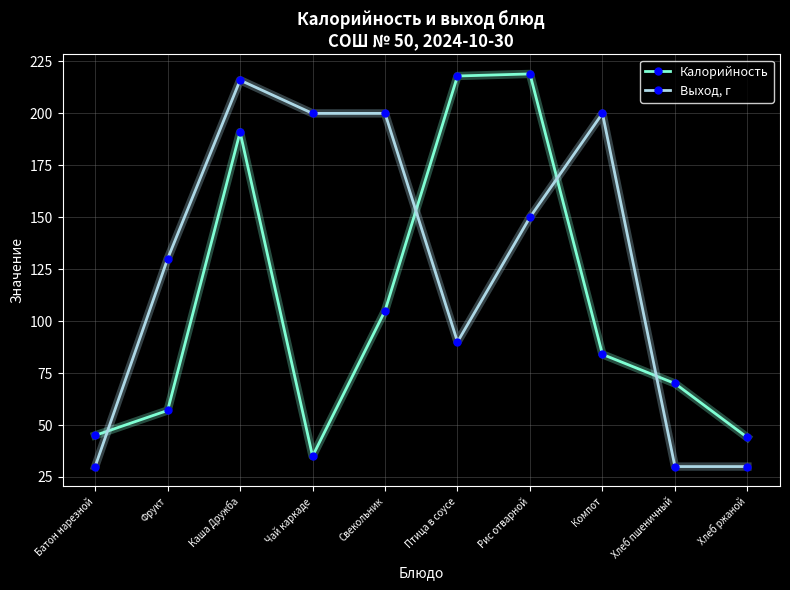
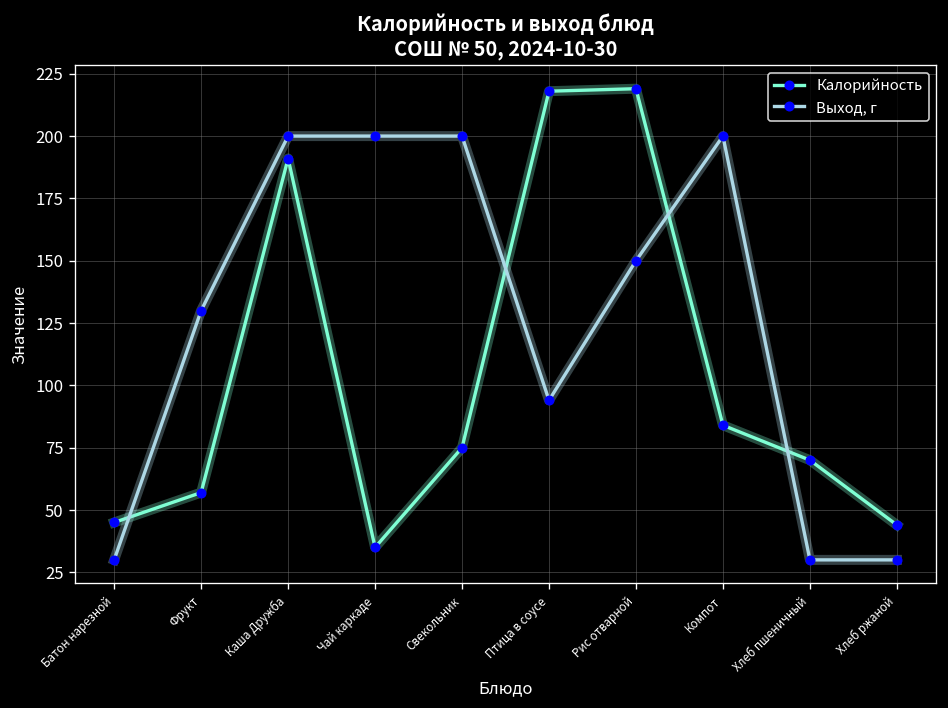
  {
    "Калорийность": {
      "Батон нарезной": 45,
      "Фрукт": 57,
      "Каша Дружба": 191,
      "Чай каркаде": 35,
-     "Свекольник": 105,
+     "Свекольник": 75,
      "Птица в соусе": 218,
      "Рис отварной": 219,
      "Компот": 84,
      "Хлеб пшеничный": 70,
      "Хлеб ржаной": 44
    },
    "Выход, г": {
      "Батон нарезной": 30,
      "Фрукт": 130,
-     "Каша Дружба": 216,
+     "Каша Дружба": 200,
      "Чай каркаде": 200,
      "Свекольник": 200,
-     "Птица в соусе": 90,
+     "Птица в соусе": 94,
      "Рис отварной": 150,
      "Компот": 200,
      "Хлеб пшеничный": 30,
      "Хлеб ржаной": 30
    }
  }
